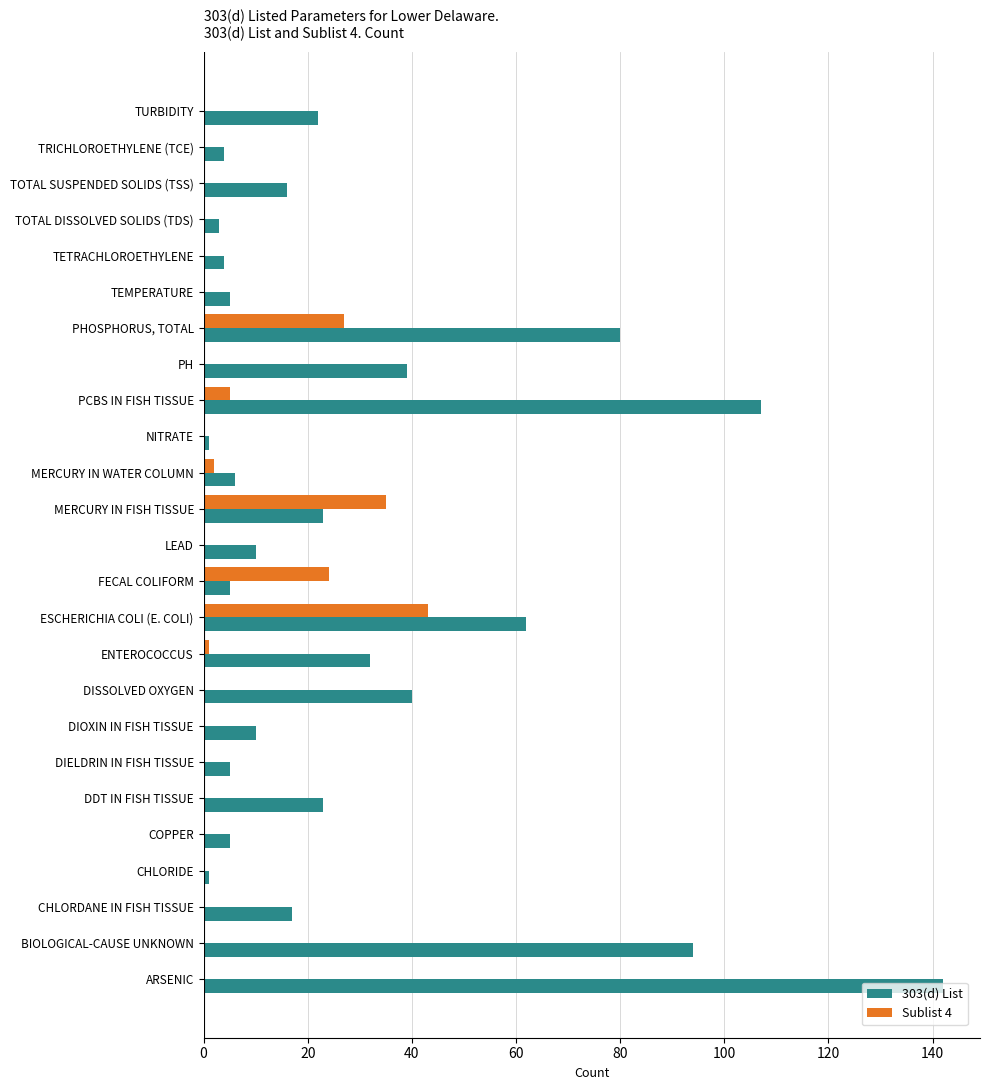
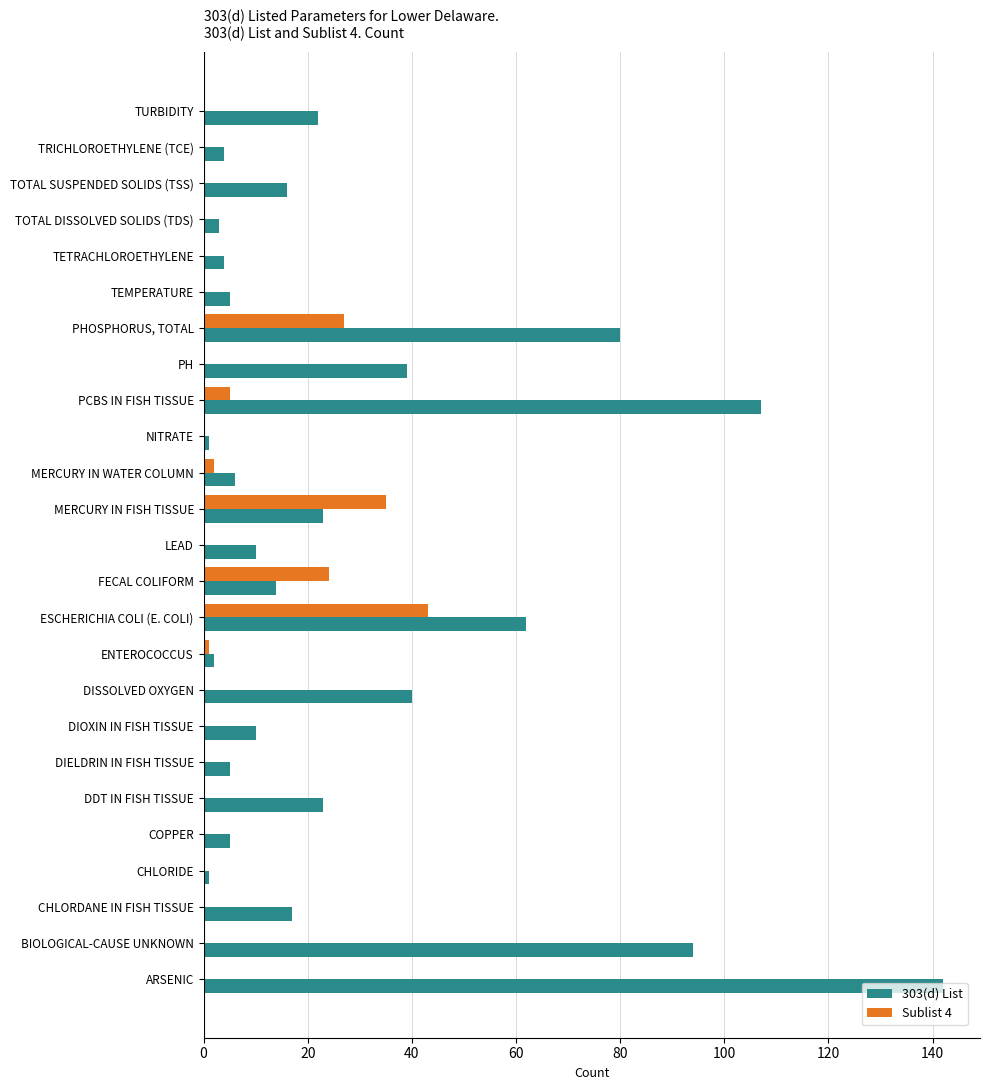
  {
    "303(d) List": {
      "TURBIDITY": 22,
      "TRICHLOROETHYLENE (TCE)": 4,
      "TOTAL SUSPENDED SOLIDS (TSS)": 16,
      "TOTAL DISSOLVED SOLIDS (TDS)": 3,
      "TETRACHLOROETHYLENE": 4,
      "TEMPERATURE": 5,
      "PHOSPHORUS, TOTAL": 80,
      "PH": 39,
      "PCBS IN FISH TISSUE": 107,
      "NITRATE": 1,
      "MERCURY IN WATER COLUMN": 6,
      "MERCURY IN FISH TISSUE": 23,
      "LEAD": 10,
-     "FECAL COLIFORM": 5,
+     "FECAL COLIFORM": 14,
      "ESCHERICHIA COLI (E. COLI)": 62,
-     "ENTEROCOCCUS": 32,
+     "ENTEROCOCCUS": 2,
      "DISSOLVED OXYGEN": 40,
      "DIOXIN IN FISH TISSUE": 10,
      "DIELDRIN IN FISH TISSUE": 5,
      "DDT IN FISH TISSUE": 23,
      "COPPER": 5,
      "CHLORIDE": 1,
      "CHLORDANE IN FISH TISSUE": 17,
      "BIOLOGICAL-CAUSE UNKNOWN": 94
    },
    "Sublist 4": {
      "TURBIDITY": 0,
      "TRICHLOROETHYLENE (TCE)": 0,
      "TOTAL SUSPENDED SOLIDS (TSS)": 0,
      "TOTAL DISSOLVED SOLIDS (TDS)": 0,
      "TETRACHLOROETHYLENE": 0,
      "TEMPERATURE": 0,
      "PHOSPHORUS, TOTAL": 27,
      "PH": 0,
      "PCBS IN FISH TISSUE": 5,
      "NITRATE": 0,
      "MERCURY IN WATER COLUMN": 2,
      "MERCURY IN FISH TISSUE": 35,
      "LEAD": 0,
      "FECAL COLIFORM": 24,
      "ESCHERICHIA COLI (E. COLI)": 43,
      "ENTEROCOCCUS": 1,
      "DISSOLVED OXYGEN": 0,
      "DIOXIN IN FISH TISSUE": 0,
      "DIELDRIN IN FISH TISSUE": 0,
      "DDT IN FISH TISSUE": 0,
      "COPPER": 0,
      "CHLORIDE": 0,
      "CHLORDANE IN FISH TISSUE": 0,
      "BIOLOGICAL-CAUSE UNKNOWN": 0,
      "ARSENIC": 0
    }
  }
